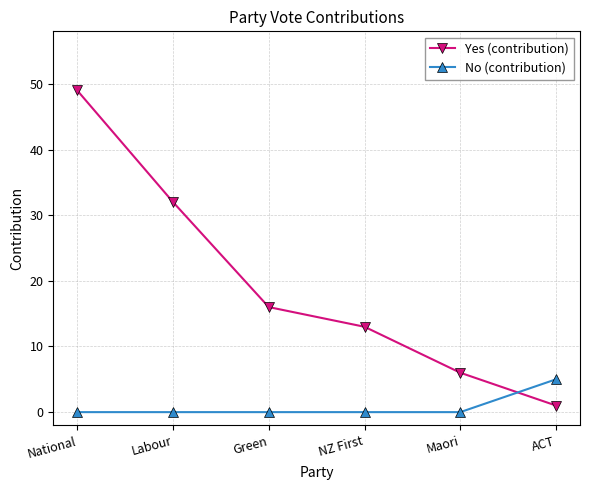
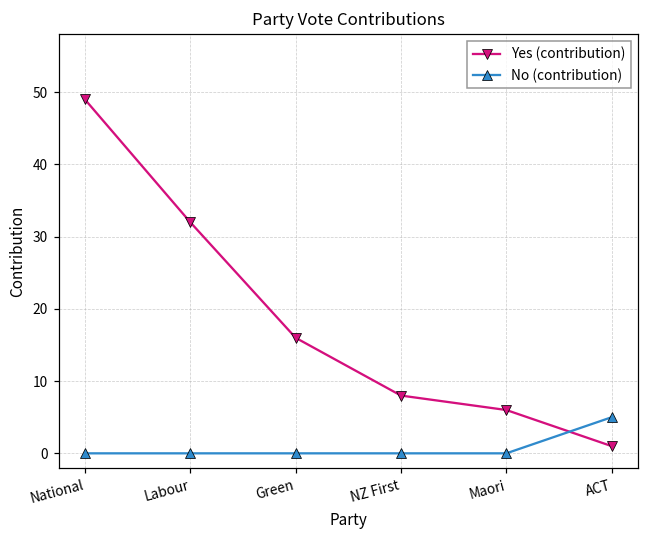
  {
    "Yes (contribution)": {
      "National": 49,
      "Labour": 32,
      "Green": 16,
-     "NZ First": 13,
+     "NZ First": 8,
      "Maori": 6,
      "ACT": 1
    },
    "No (contribution)": {
      "National": 0,
      "Labour": 0,
      "Green": 0,
      "NZ First": 0,
      "Maori": 0,
      "ACT": 5
    }
  }
